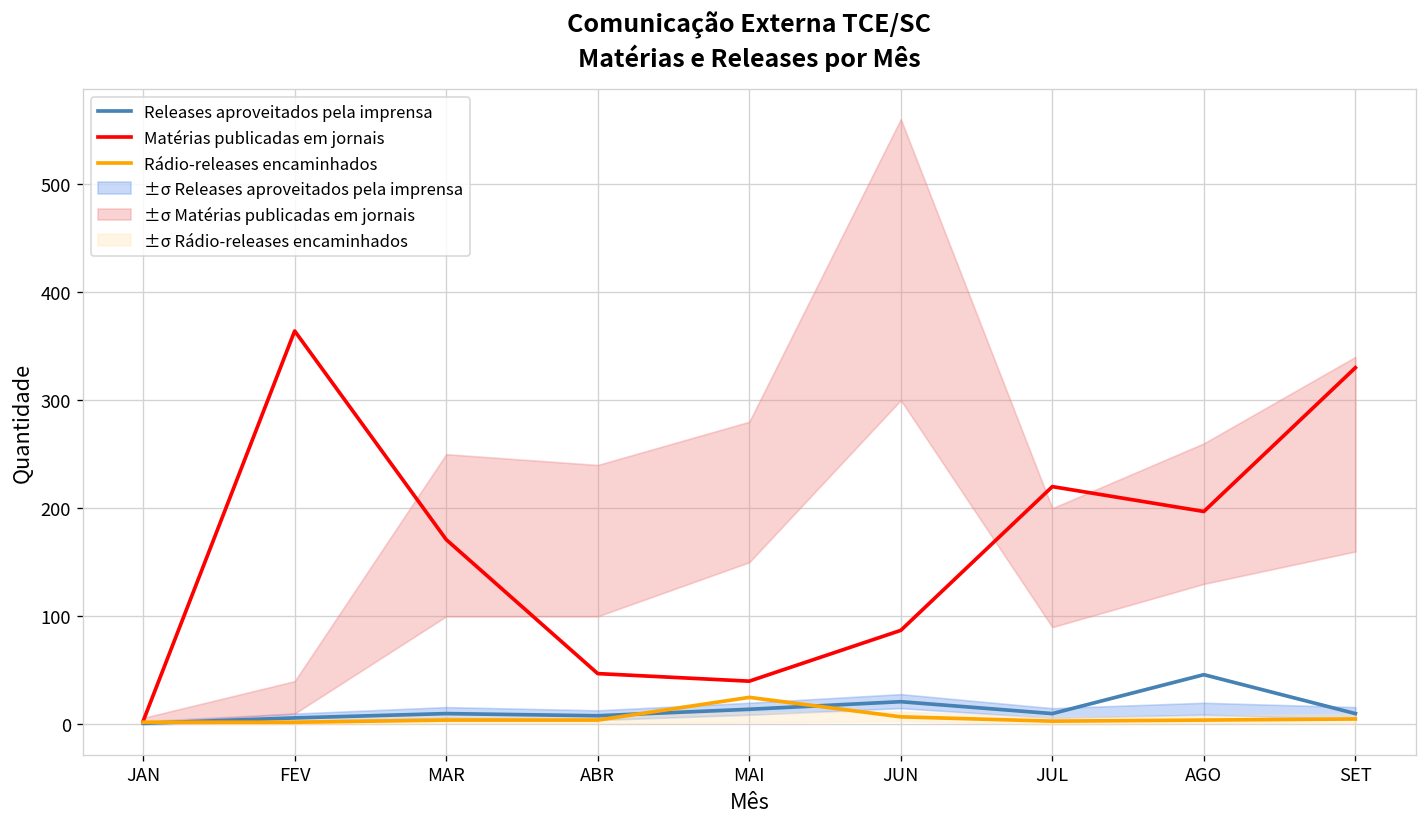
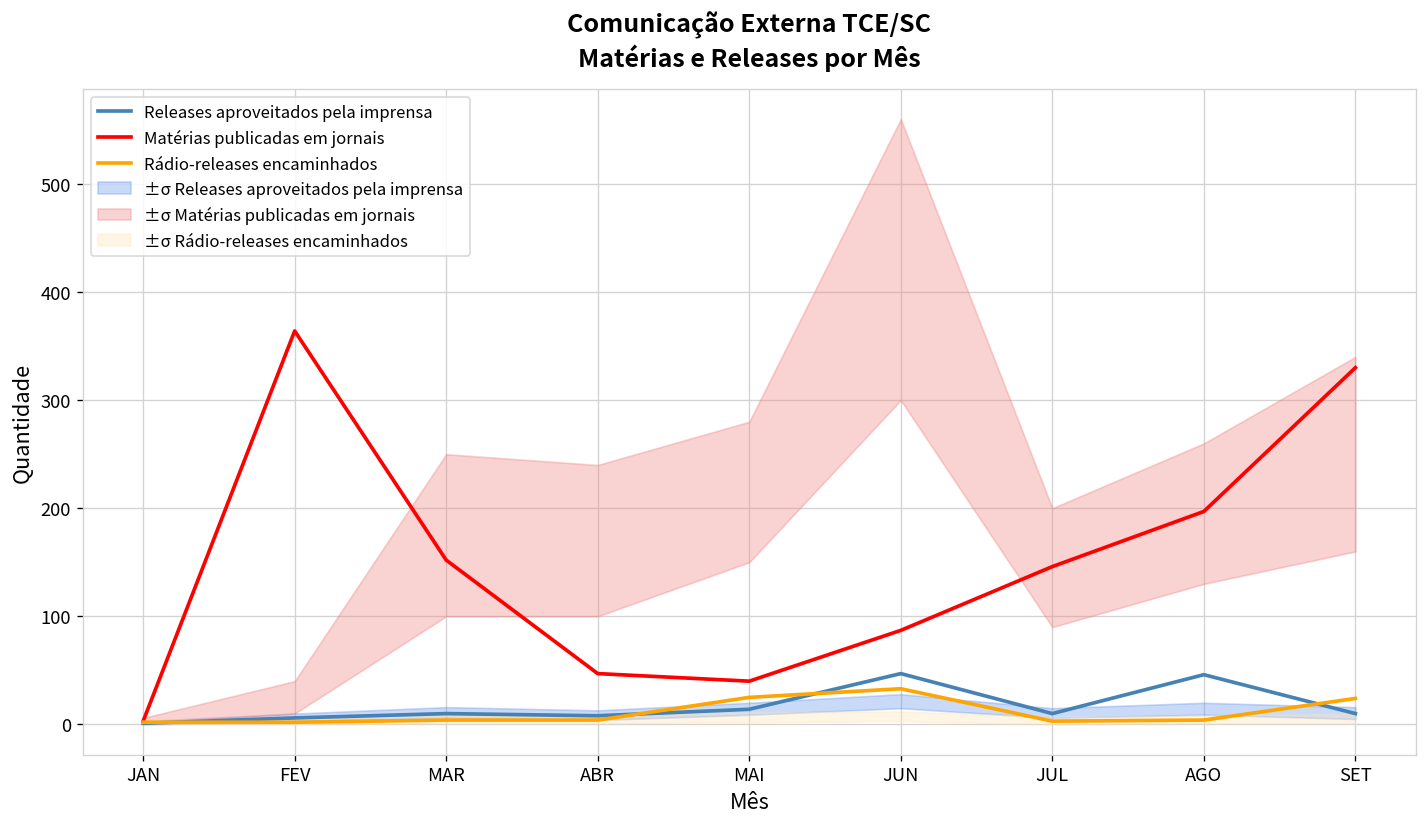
  {
    "Releases aproveitados pela imprensa": {
      "MAI": 10,
-     "JUN": 20,
+     "JUN": 50,
      "JUL": 10,
      "AGO": 50
    },
    "Matérias publicadas em jornais": {
      "FEV": 360,
-     "MAR": 170,
+     "MAR": 150,
      "ABR": 50,
      "MAI": 40,
      "JUN": 90,
-     "JUL": 220,
+     "JUL": 150,
      "AGO": 200,
      "SET": 330
    },
    "Rádio-releases encaminhados": {
      "FEV": 0,
      "MAR": 0,
      "ABR": 0,
      "MAI": 30,
-     "JUN": 10,
+     "JUN": 30,
      "JUL": 0,
      "AGO": 0,
-     "SET": 10
+     "SET": 20
    }
  }
